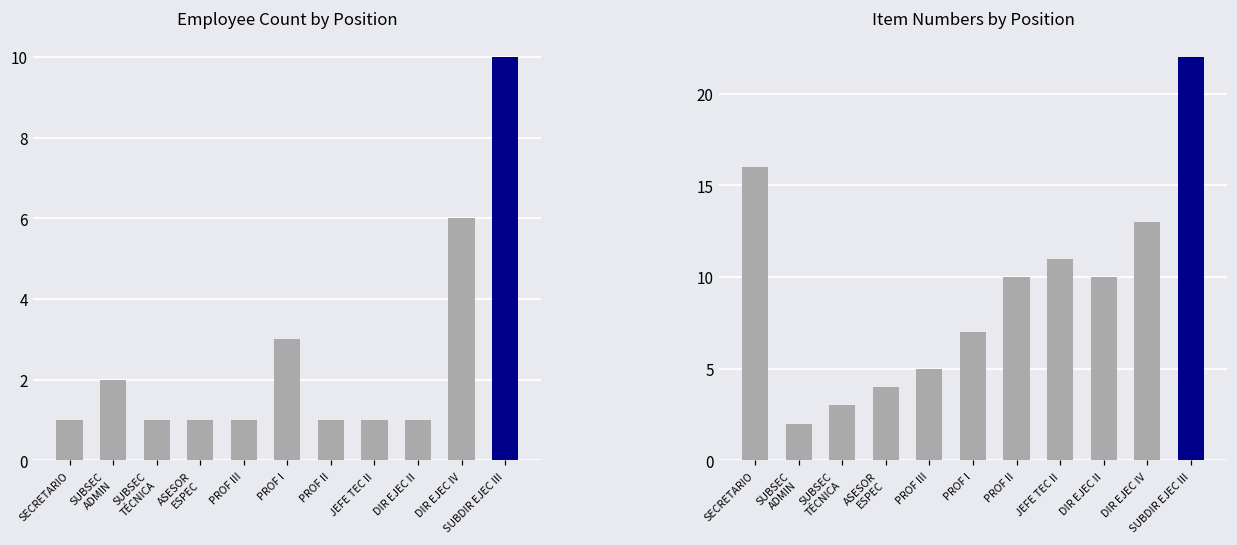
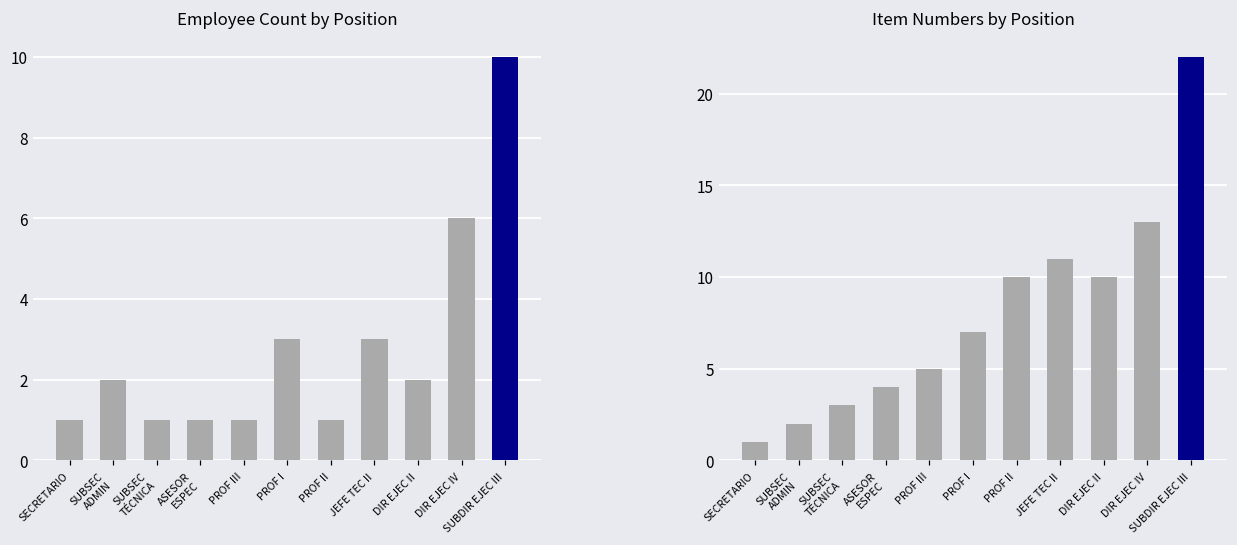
  {
    "Employee Count by Position": {
      "SECRETARIO": 1,
      "SUBSEC ADMIN": 2,
      "SUBSEC TÉCNICA": 1,
      "ASESOR ESPEC": 1,
      "PROF III": 1,
      "PROF I": 3,
      "PROF II": 1,
-     "JEFE TEC II": 1,
-     "DIR EJEC II": 1,
+     "JEFE TEC II": 3,
+     "DIR EJEC II": 2,
      "DIR EJEC IV": 6,
      "SUBDIR EJEC III": 10
    },
    "Item Numbers by Position": {
-     "SECRETARIO": 16,
+     "SECRETARIO": 1,
      "SUBSEC ADMIN": 2,
      "SUBSEC TÉCNICA": 3,
      "ASESOR ESPEC": 4,
      "PROF III": 5,
      "PROF I": 7,
      "PROF II": 10,
      "JEFE TEC II": 11,
      "DIR EJEC II": 10,
      "DIR EJEC IV": 13,
      "SUBDIR EJEC III": 22
    }
  }
